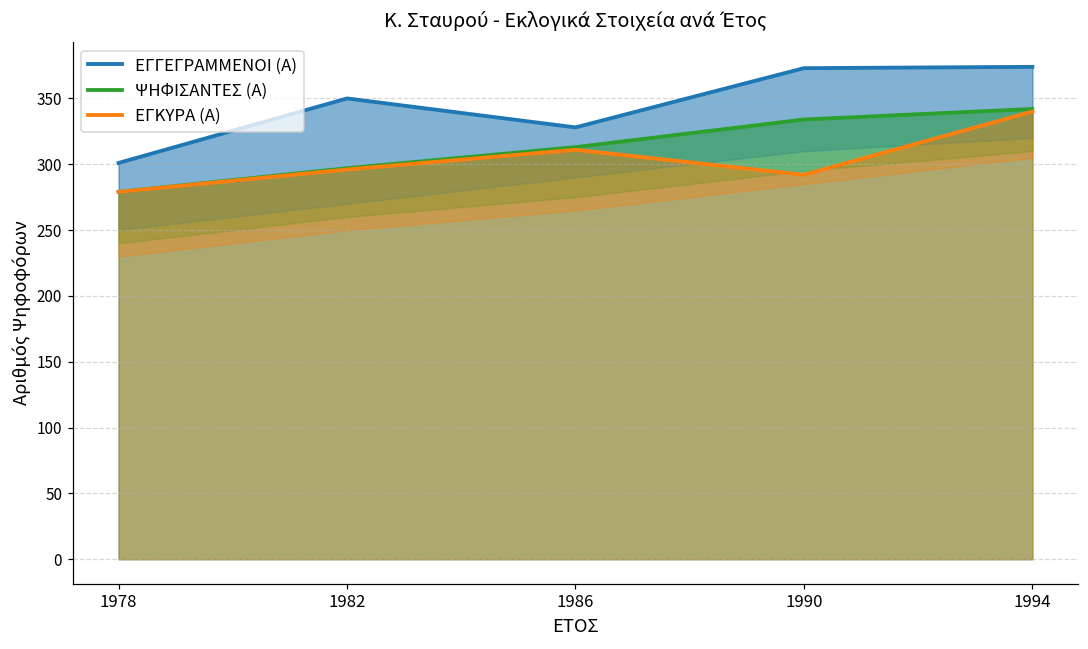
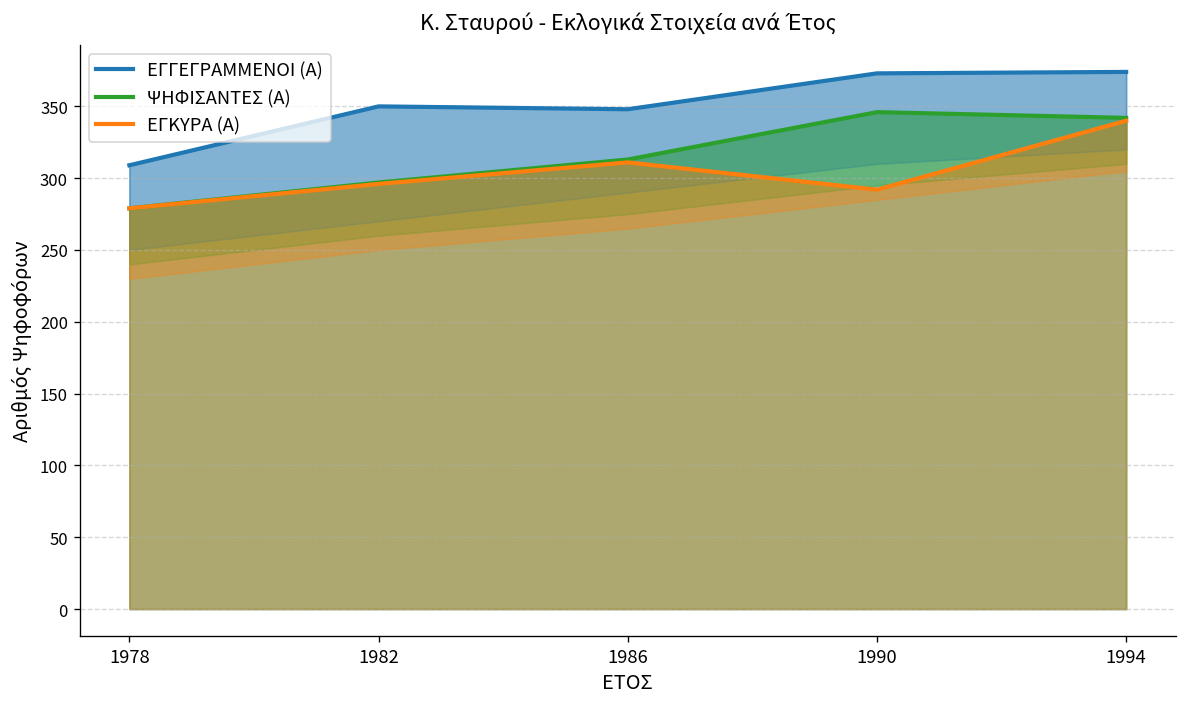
  {
    "ΕΓΓΕΓΡΑΜΜΕΝΟΙ (Α)": {
-     "1978": 301,
+     "1978": 309,
      "1982": 350,
-     "1986": 328,
+     "1986": 348,
      "1990": 373,
      "1994": 374
    },
    "ΨΗΦΙΣΑΝΤΕΣ (Α)": {
-     "1990": 334
+     "1990": 346
    },
    "ΕΓΚΥΡΑ (Α)": {
      "1990": 292
    }
  }
